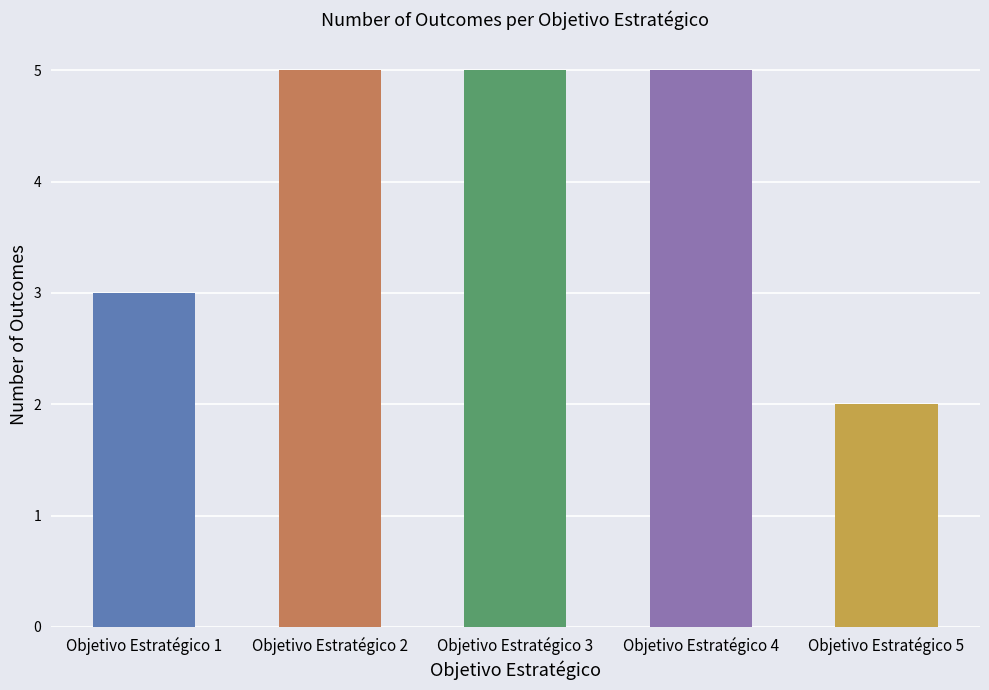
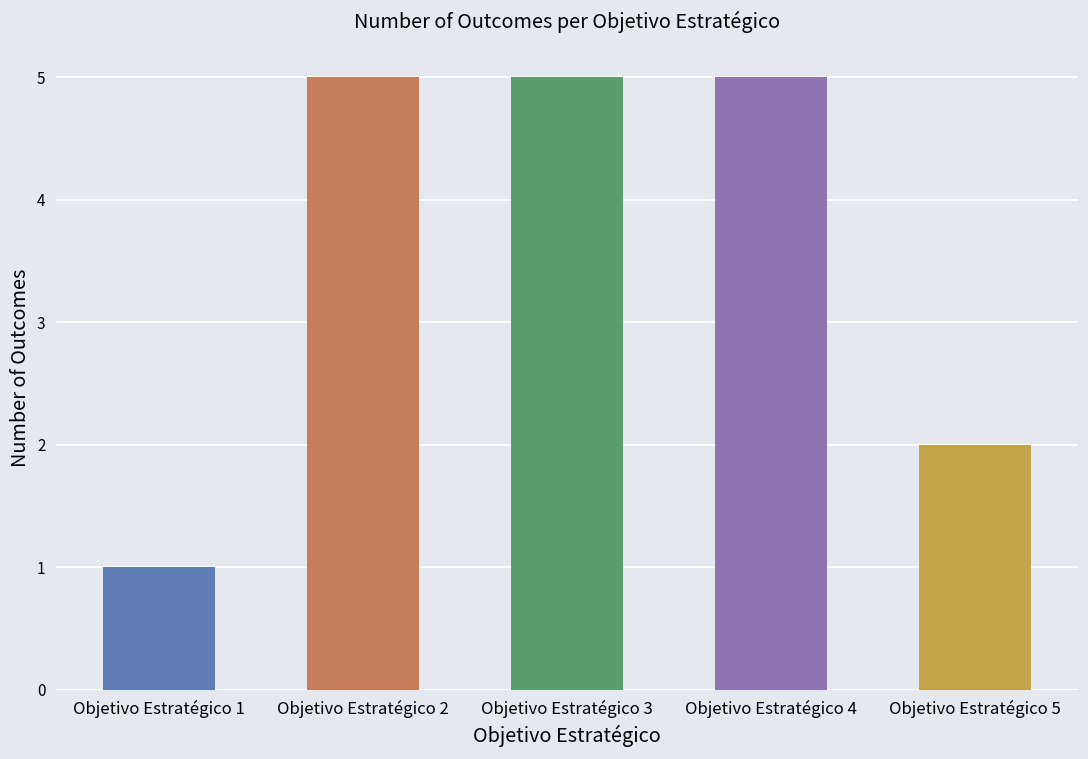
  {
-   "Objetivo Estratégico 1": 3,
+   "Objetivo Estratégico 1": 1,
    "Objetivo Estratégico 2": 5,
    "Objetivo Estratégico 3": 5,
    "Objetivo Estratégico 4": 5,
    "Objetivo Estratégico 5": 2
  }
